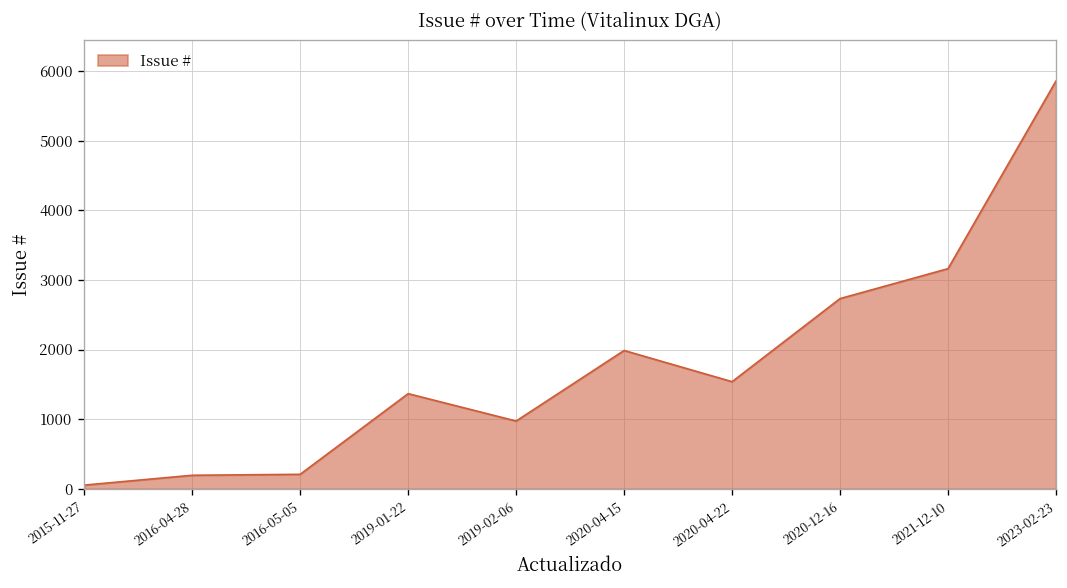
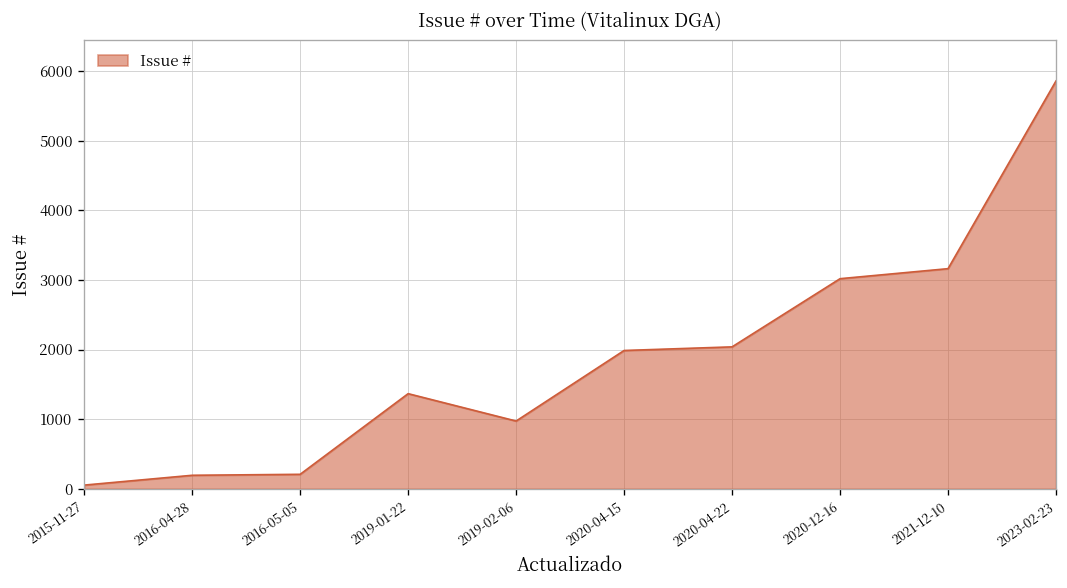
  {
    "2015-11-27": 100,
    "2016-04-28": 200,
    "2016-05-05": 200,
    "2019-01-22": 1400,
    "2019-02-06": 1000,
    "2020-04-15": 2000,
-   "2020-04-22": 1500,
-   "2020-12-16": 2700,
+   "2020-04-22": 2000,
+   "2020-12-16": 3000,
    "2021-12-10": 3200,
    "2023-02-23": 5900
  }
